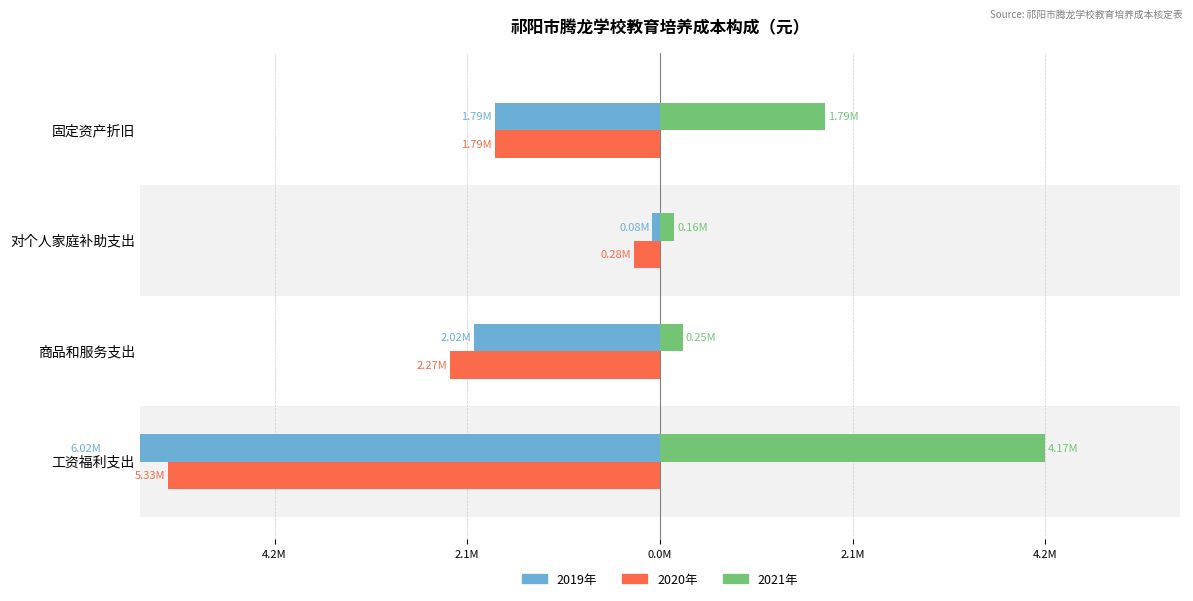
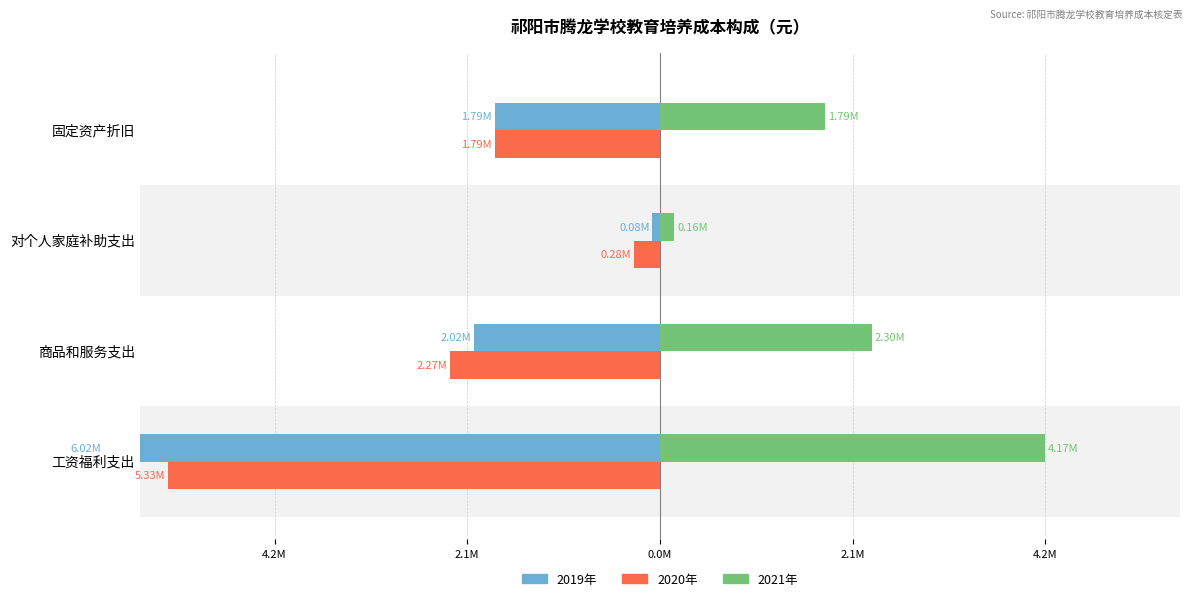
  {
    "2021年": {
-     "商品和服务支出": "0.25M"
+     "商品和服务支出": "2.30M"
    }
  }
